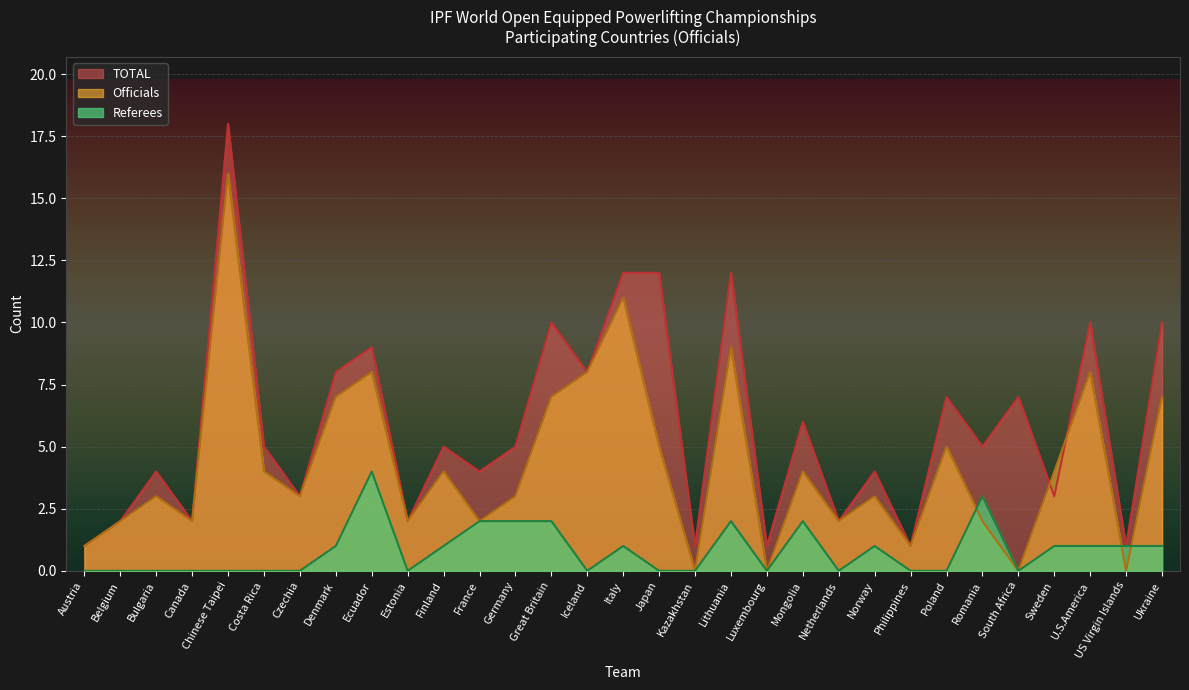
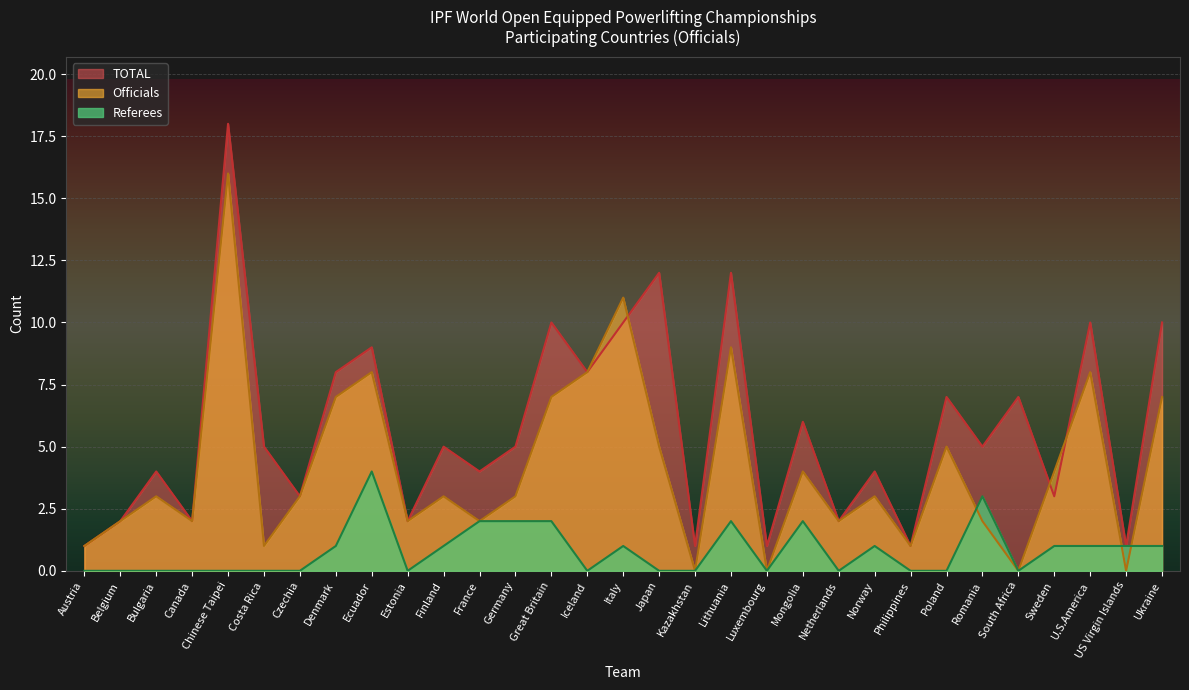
  {
    "TOTAL": {
      "Bulgaria": 4,
      "Chinese Taipei": 18,
      "Costa Rica": 5,
      "Denmark": 8,
      "Ecuador": 9,
      "Finland": 5,
      "France": 4,
      "Germany": 5,
      "Great Britain": 10,
-     "Italy": 12,
+     "Italy": 10,
      "Japan": 12,
      "Kazakhstan": 1,
      "Lithuania": 12,
      "Luxembourg": 1,
      "Mongolia": 6,
      "Norway": 4,
      "Poland": 7,
      "Romania": 5,
      "South Africa": 7,
      "Sweden": 3,
      "U.S.America": 10,
      "Ukraine": 10
    },
    "Officials": {
      "Bulgaria": 3,
      "Chinese Taipei": 16,
-     "Costa Rica": 4,
+     "Costa Rica": 1,
      "Denmark": 7,
      "Ecuador": 8,
-     "Finland": 4,
+     "Finland": 3,
      "Germany": 3,
      "Great Britain": 7,
      "Italy": 11,
      "Japan": 5,
      "Lithuania": 9,
      "Mongolia": 4,
      "Norway": 3,
      "Poland": 5,
      "Romania": 2,
      "Sweden": 4,
      "U.S.America": 8,
      "US Virgin Islands": 0,
      "Ukraine": 7
    },
    "Referees": {
      "Austria": 0,
      "Belgium": 0,
      "Bulgaria": 0,
      "Canada": 0,
      "Chinese Taipei": 0,
      "Costa Rica": 0,
      "Czechia": 0,
      "Denmark": 1,
      "Ecuador": 4,
      "Estonia": 0,
      "Finland": 1,
      "Germany": 2,
      "Great Britain": 2,
      "Iceland": 0,
      "Italy": 1,
      "Japan": 0,
      "Lithuania": 2,
      "Mongolia": 2,
      "Netherlands": 0,
      "Norway": 1,
      "Philippines": 0,
      "Poland": 0,
      "Romania": 3,
      "Sweden": 1,
      "U.S.America": 1,
      "Ukraine": 1
    }
  }
